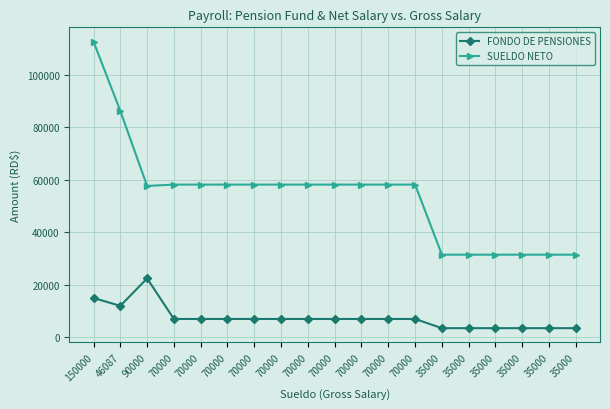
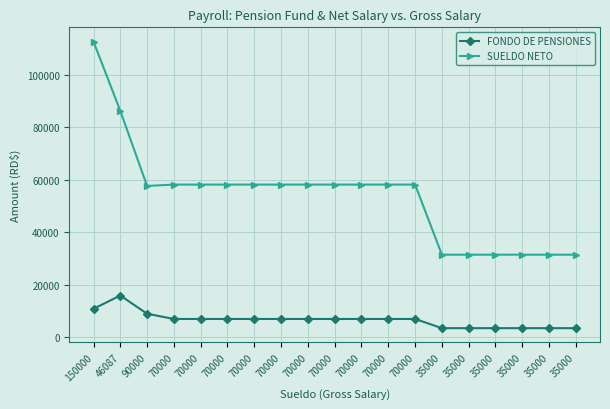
  {
    "FONDO DE PENSIONES": {
-     "150000": 15000,
-     "46087": 12000,
-     "90000": 22000
+     "150000": 11000,
+     "46087": 16000,
+     "90000": 9000
    },
    "SUELDO NETO": {
      "150000": 113000,
      "46087": 86000,
      "90000": 58000
    }
  }
